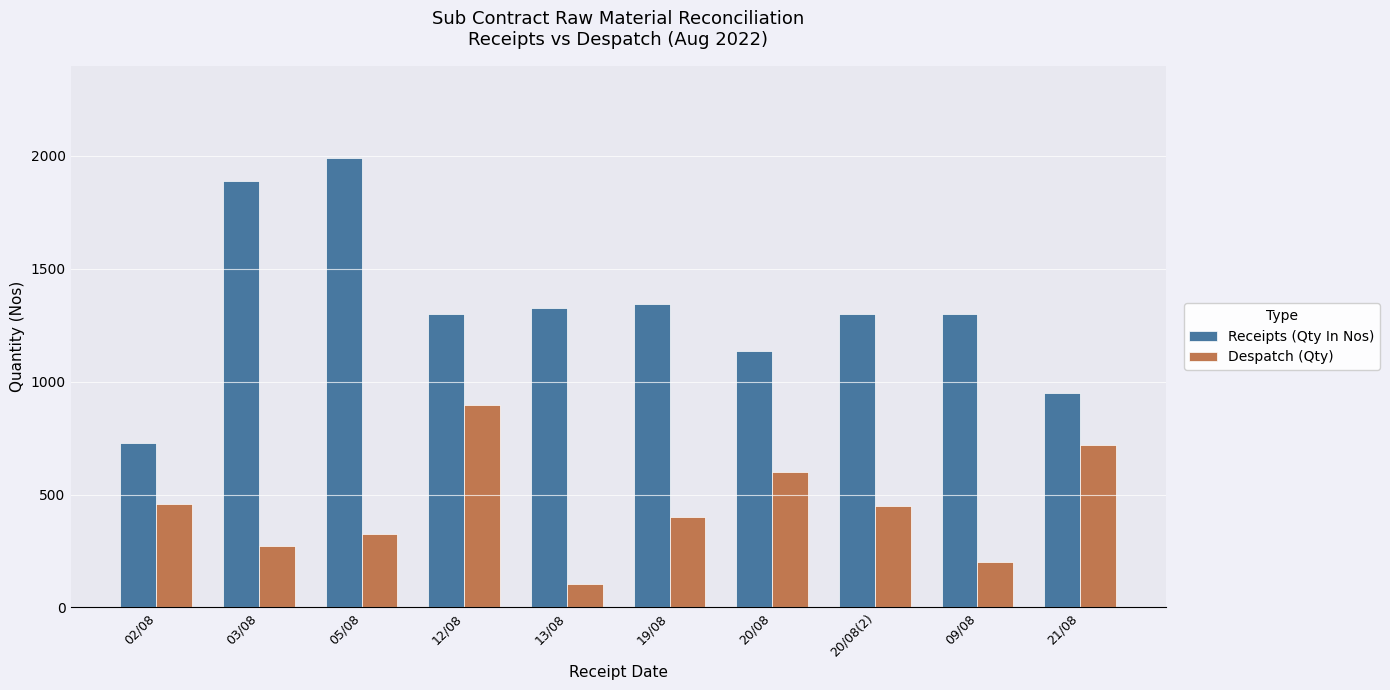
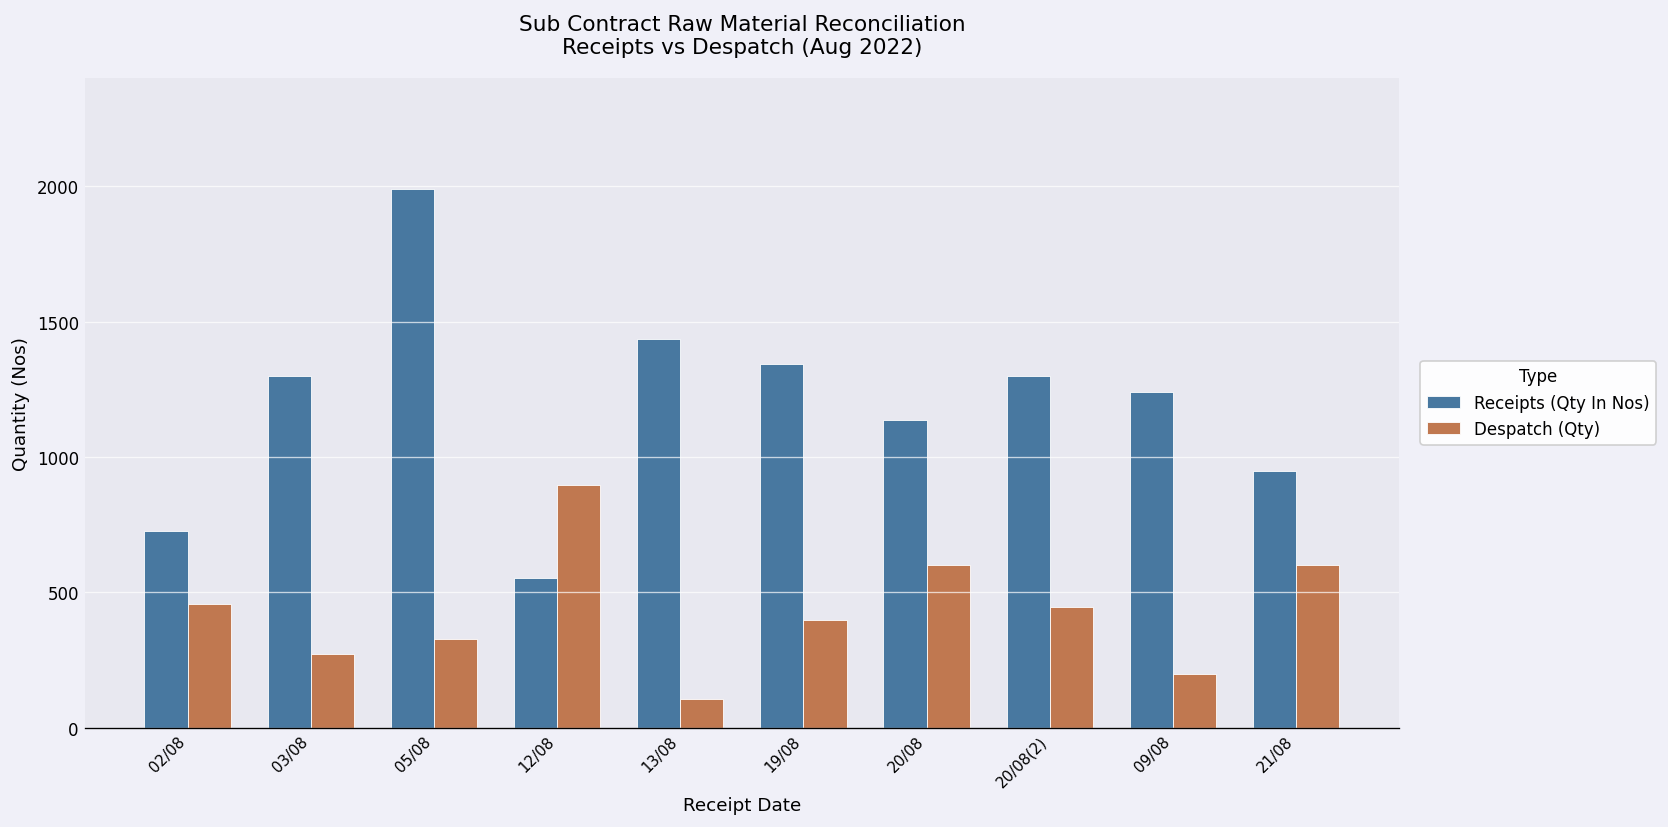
  {
    "Receipts (Qty In Nos)": {
      "02/08": 730,
-     "03/08": 1890,
+     "03/08": 1300,
      "05/08": 1990,
-     "12/08": 1300,
-     "13/08": 1330,
+     "12/08": 550,
+     "13/08": 1430,
      "19/08": 1340,
      "20/08": 1140,
      "20/08(2)": 1300,
-     "09/08": 1300,
+     "09/08": 1240,
      "21/08": 950
    },
    "Despatch (Qty)": {
      "02/08": 460,
      "03/08": 270,
      "05/08": 330,
      "12/08": 900,
      "13/08": 110,
      "19/08": 400,
      "20/08": 600,
      "20/08(2)": 450,
      "09/08": 200,
-     "21/08": 720
+     "21/08": 600
    }
  }
